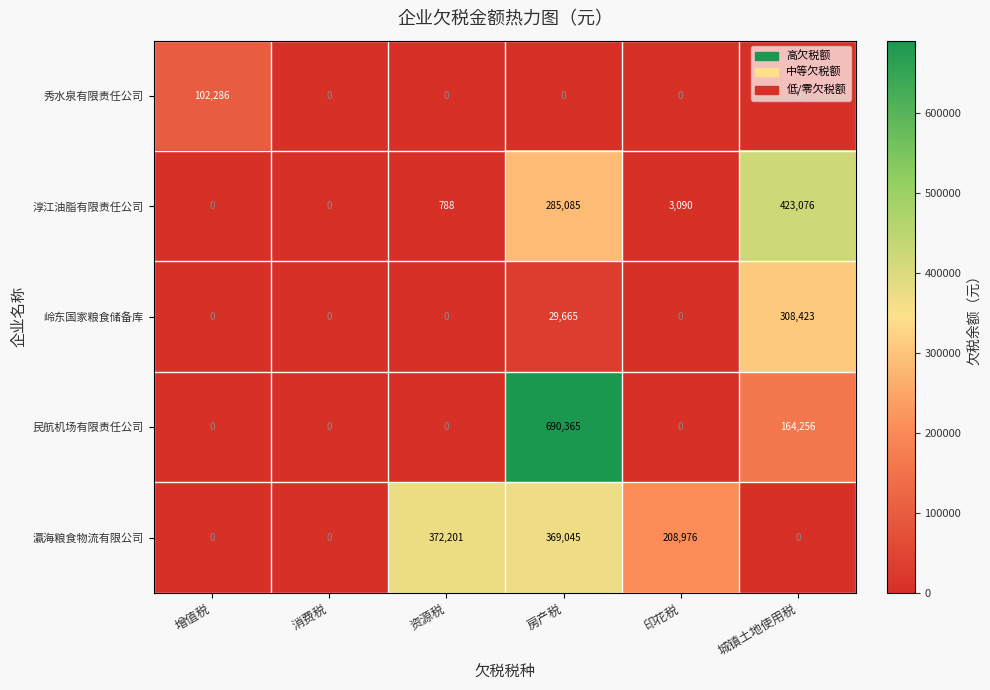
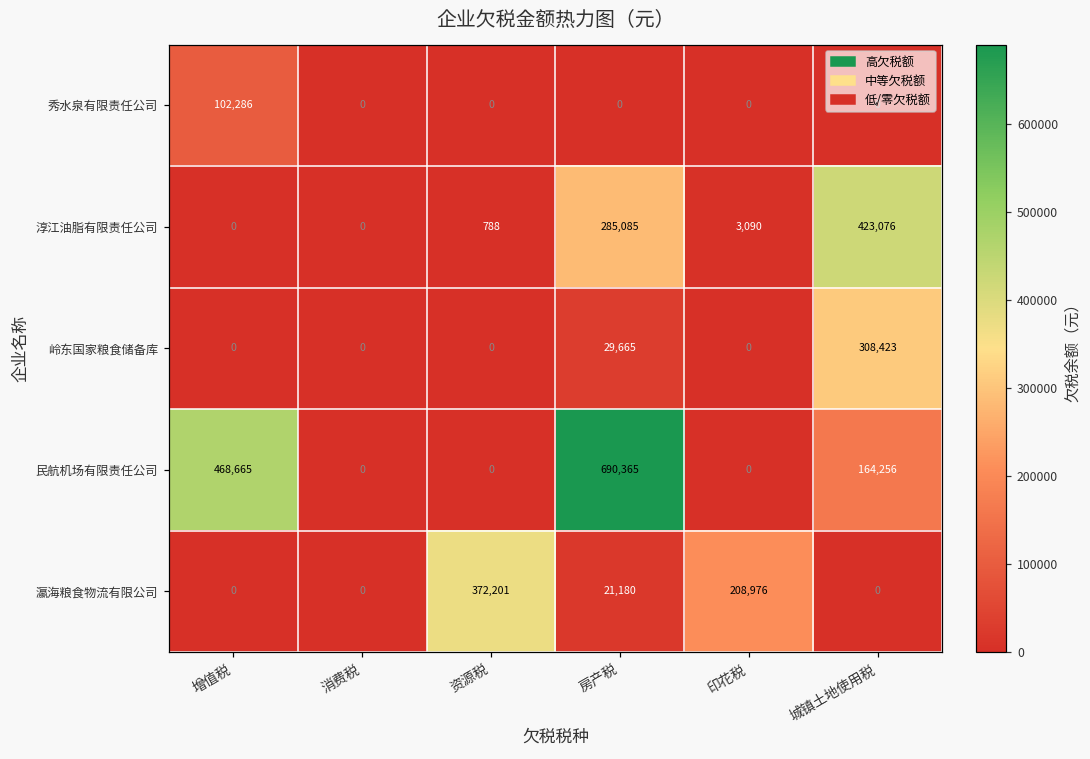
  {
    "秀水泉有限责任公司": {
      "增值税": "102,286",
      "消费税": "0",
      "资源税": "0",
      "房产税": "0",
      "印花税": "0"
    },
    "淳江油脂有限责任公司": {
      "增值税": "0",
      "消费税": "0",
      "资源税": "788",
      "房产税": "285,085",
      "印花税": "3,090",
      "城镇土地使用税": "423,076"
    },
    "岭东国家粮食储备库": {
      "增值税": "0",
      "消费税": "0",
      "资源税": "0",
      "房产税": "29,665",
      "印花税": "0",
      "城镇土地使用税": "308,423"
    },
    "民航机场有限责任公司": {
-     "增值税": "0",
+     "增值税": "468,665",
      "消费税": "0",
      "资源税": "0",
      "房产税": "690,365",
      "印花税": "0",
      "城镇土地使用税": "164,256"
    },
    "瀛海粮食物流有限公司": {
      "增值税": "0",
      "消费税": "0",
      "资源税": "372,201",
-     "房产税": "369,045",
+     "房产税": "21,180",
      "印花税": "208,976",
      "城镇土地使用税": "0"
    }
  }
